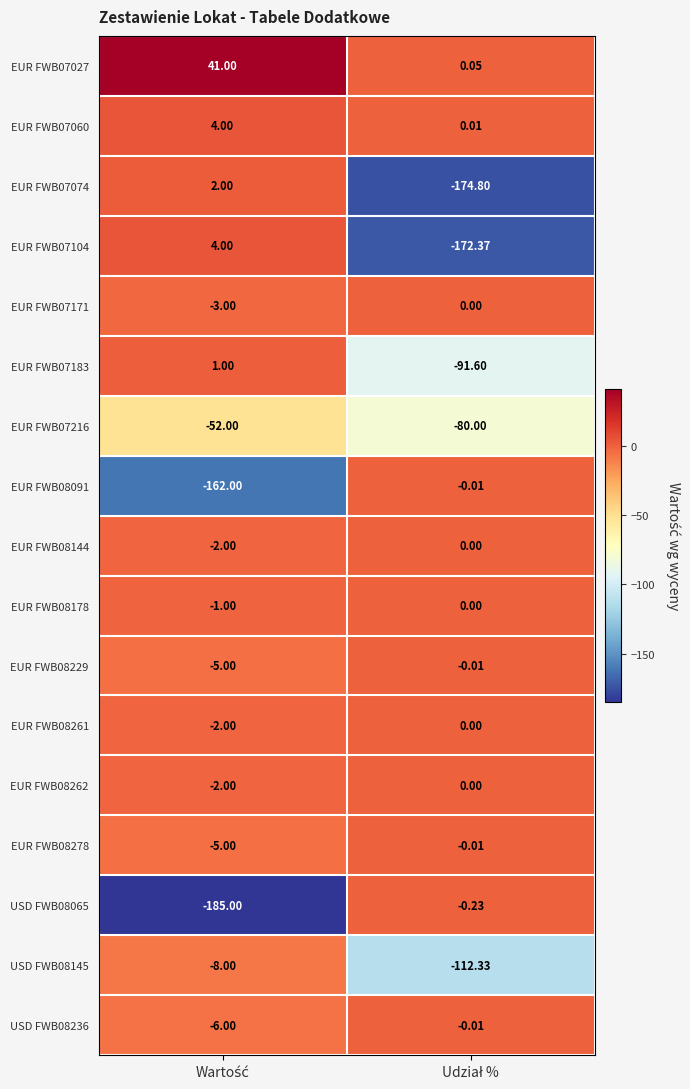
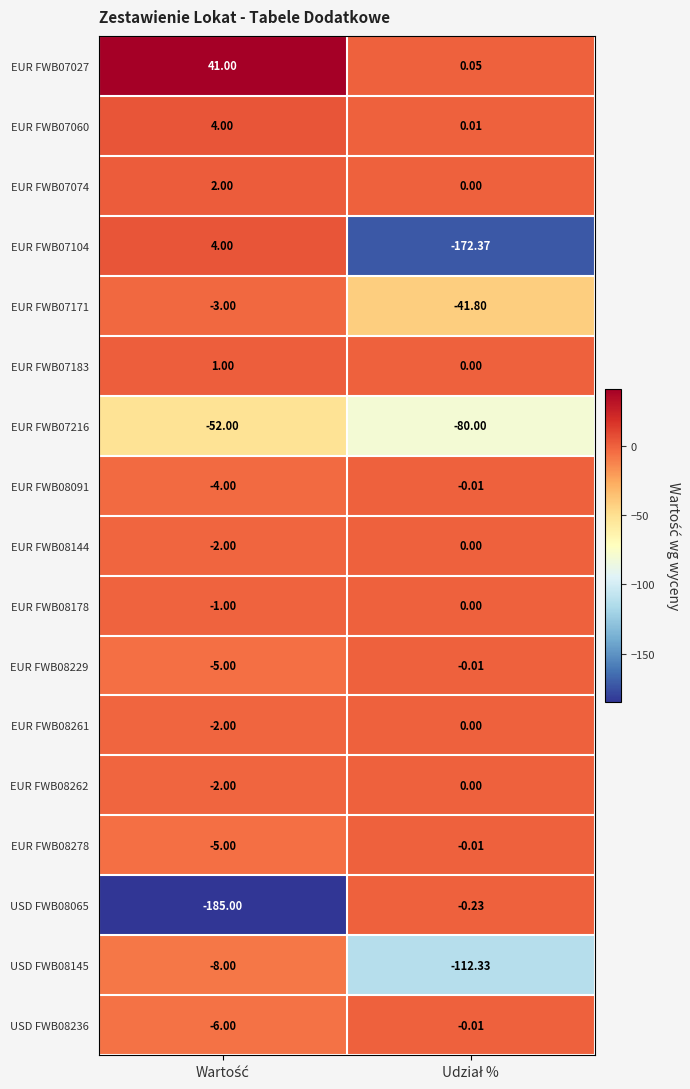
  {
    "EUR FWB07027": {
      "Wartość": 41.00,
      "Udział %": 0.05
    },
    "EUR FWB07060": {
      "Wartość": 4.00,
      "Udział %": 0.01
    },
    "EUR FWB07074": {
      "Wartość": 2.00,
-     "Udział %": -174.80
+     "Udział %": 0.00
    },
    "EUR FWB07104": {
      "Wartość": 4.00,
      "Udział %": -172.37
    },
    "EUR FWB07171": {
      "Wartość": -3.00,
-     "Udział %": 0.00
+     "Udział %": -41.80
    },
    "EUR FWB07183": {
      "Wartość": 1.00,
-     "Udział %": -91.60
+     "Udział %": 0.00
    },
    "EUR FWB07216": {
      "Wartość": -52.00,
      "Udział %": -80.00
    },
    "EUR FWB08091": {
-     "Wartość": -162.00,
+     "Wartość": -4.00,
      "Udział %": -0.01
    },
    "EUR FWB08144": {
      "Wartość": -2.00,
      "Udział %": 0.00
    },
    "EUR FWB08178": {
      "Wartość": -1.00,
      "Udział %": 0.00
    },
    "EUR FWB08229": {
      "Wartość": -5.00,
      "Udział %": -0.01
    },
    "EUR FWB08261": {
      "Wartość": -2.00,
      "Udział %": 0.00
    },
    "EUR FWB08262": {
      "Wartość": -2.00,
      "Udział %": 0.00
    },
    "EUR FWB08278": {
      "Wartość": -5.00,
      "Udział %": -0.01
    },
    "USD FWB08065": {
      "Wartość": -185.00,
      "Udział %": -0.23
    },
    "USD FWB08145": {
      "Wartość": -8.00,
      "Udział %": -112.33
    },
    "USD FWB08236": {
      "Wartość": -6.00,
      "Udział %": -0.01
    }
  }
